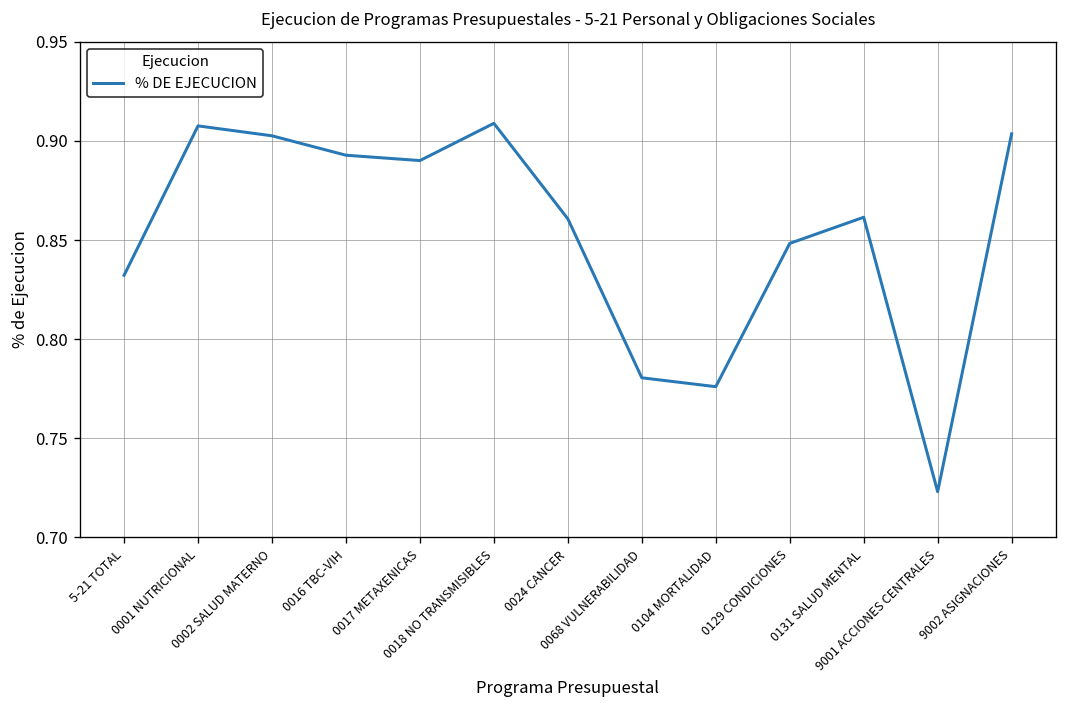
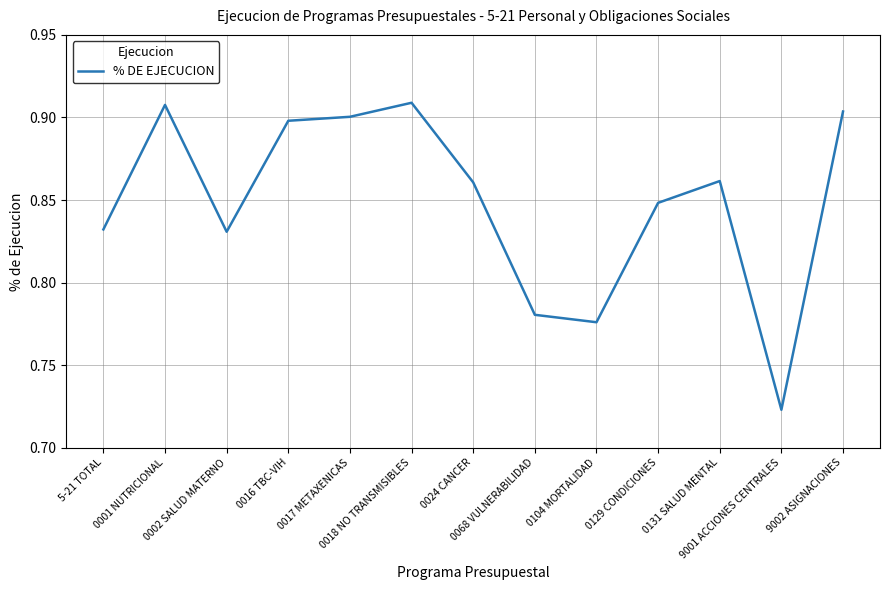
  {
    "5-21 TOTAL": 0.832,
    "0001 NUTRICIONAL": 0.908,
-   "0002 SALUD MATERNO": 0.903,
-   "0016 TBC-VIH": 0.893,
-   "0017 METAXENICAS": 0.890,
+   "0002 SALUD MATERNO": 0.831,
+   "0016 TBC-VIH": 0.898,
+   "0017 METAXENICAS": 0.900,
    "0018 NO TRANSMISIBLES": 0.909,
    "0024 CANCER": 0.861,
    "0068 VULNERABILIDAD": 0.781,
    "0104 MORTALIDAD": 0.776,
    "0129 CONDICIONES": 0.848,
    "0131 SALUD MENTAL": 0.862,
    "9001 ACCIONES CENTRALES": 0.723,
    "9002 ASIGNACIONES": 0.904
  }
